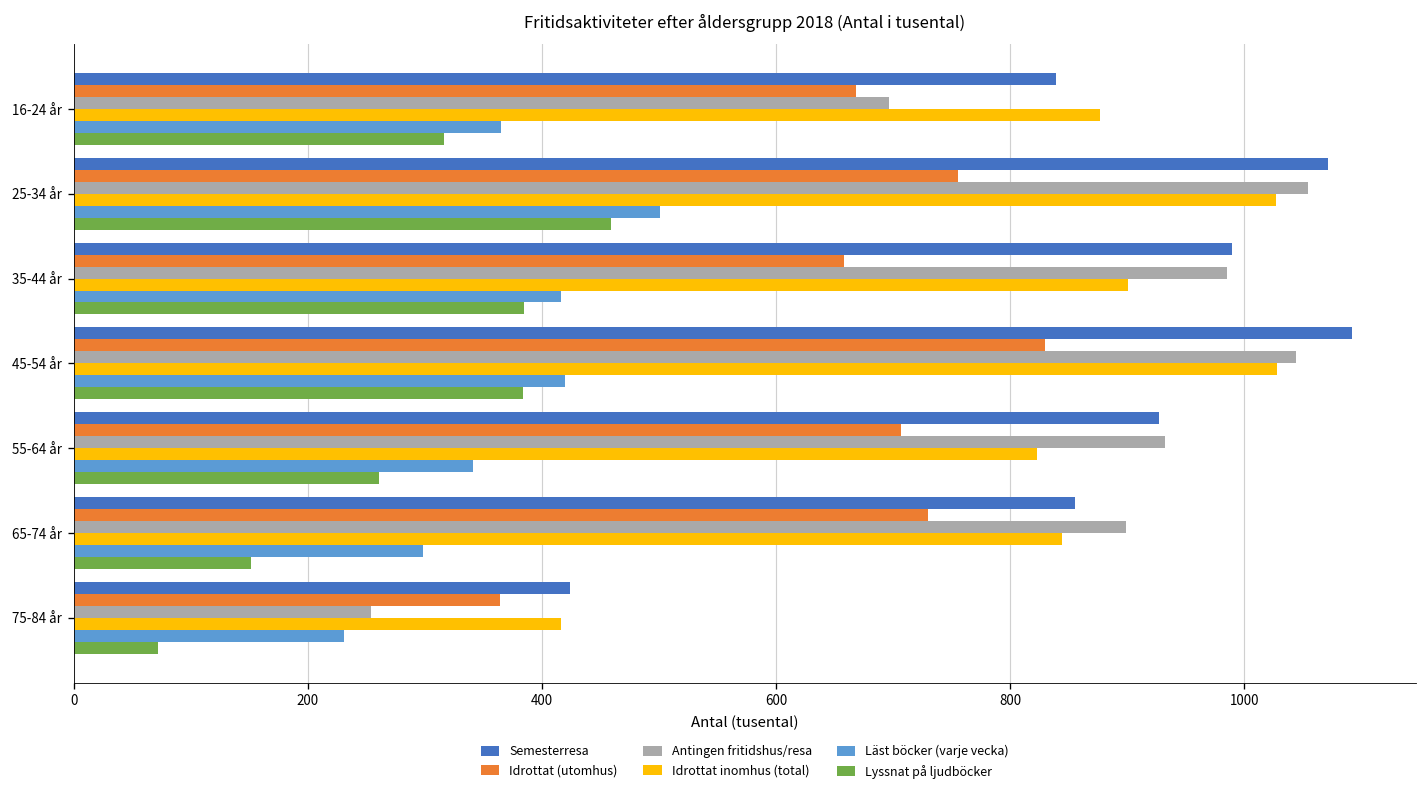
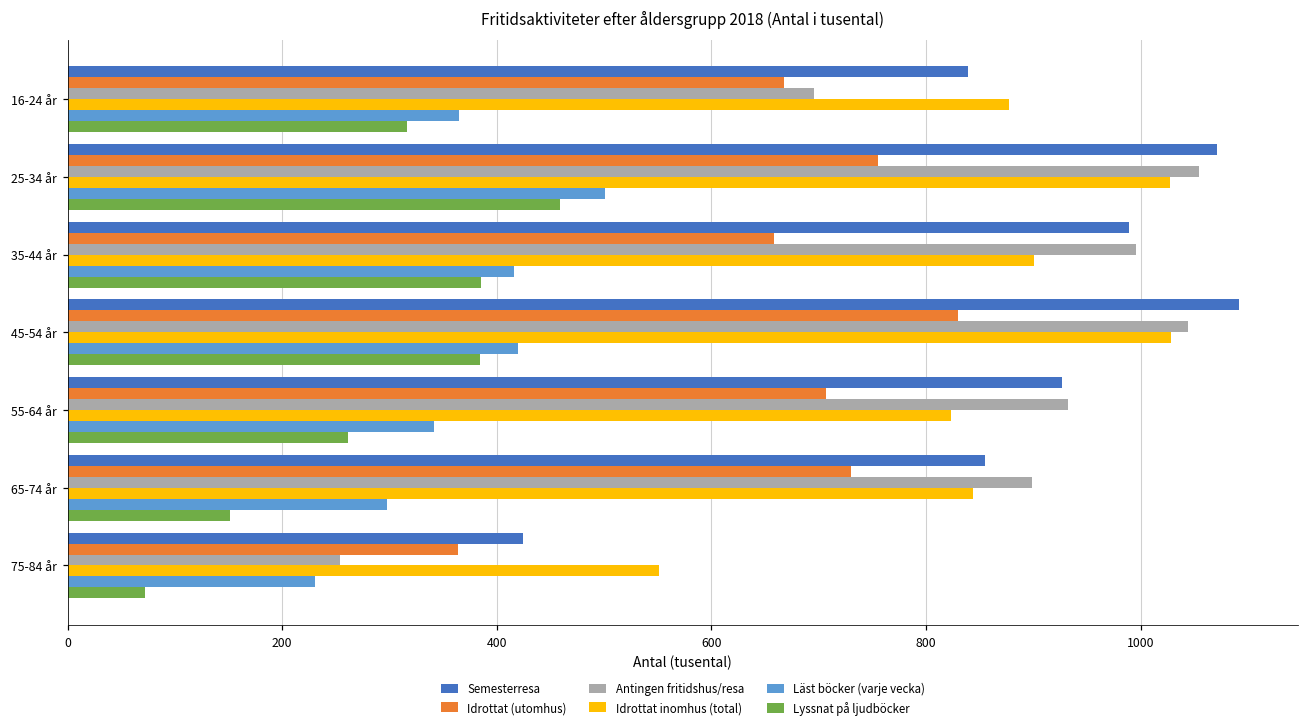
  {
    "Idrottat (utomhus)": {
      "16-24 år": 670,
      "25-34 år": 760,
      "35-44 år": 660,
      "45-54 år": 830,
      "55-64 år": 710,
      "65-74 år": 730,
      "75-84 år": 360
    },
    "Antingen fritidshus/resa": {
      "16-24 år": 700,
      "25-34 år": 1050,
-     "35-44 år": 990,
+     "35-44 år": 1000,
      "45-54 år": 1040,
      "55-64 år": 930,
      "65-74 år": 900,
      "75-84 år": 250
    },
    "Idrottat inomhus (total)": {
      "16-24 år": 880,
      "25-34 år": 1030,
      "35-44 år": 900,
      "45-54 år": 1030,
      "55-64 år": 820,
      "65-74 år": 840,
-     "75-84 år": 420
+     "75-84 år": 550
    },
    "Lyssnat på ljudböcker": {
      "16-24 år": 320,
      "25-34 år": 460,
      "35-44 år": 390,
      "45-54 år": 380,
      "55-64 år": 260,
      "65-74 år": 150,
      "75-84 år": 70
    }
  }
